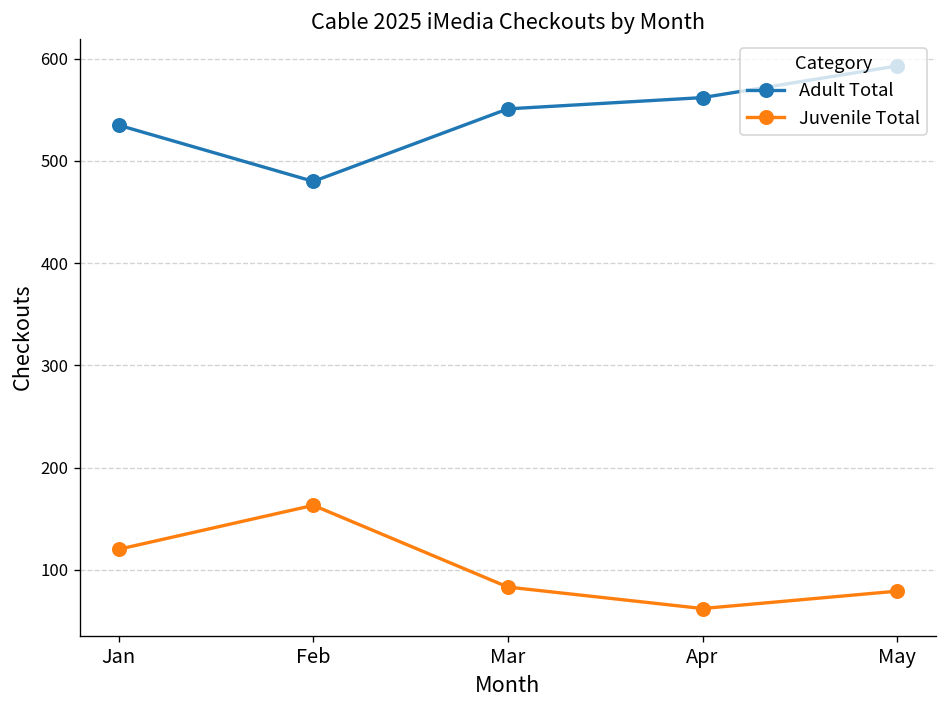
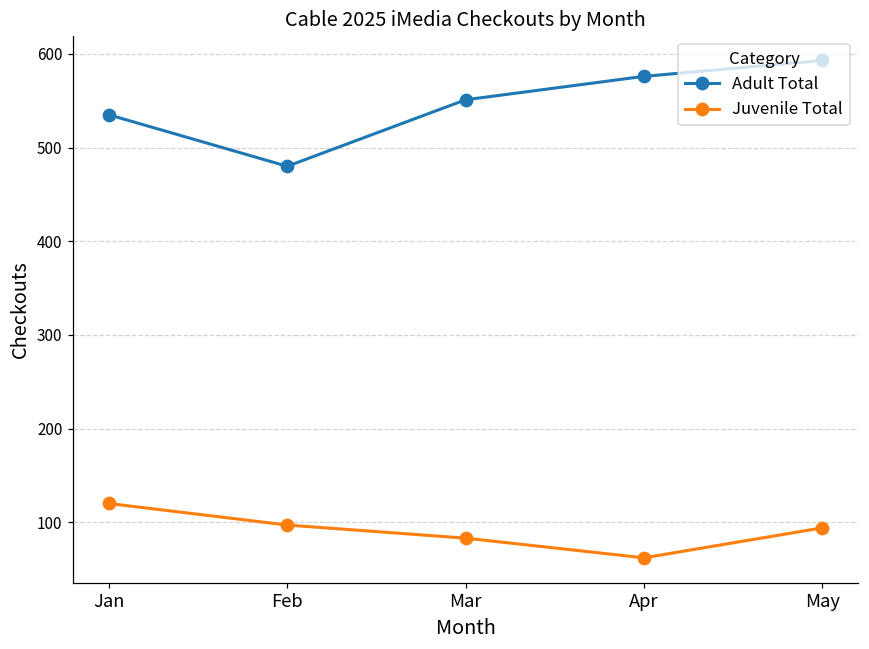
  {
    "Adult Total": {
      "Jan": 540,
      "Feb": 480,
      "Mar": 550,
-     "Apr": 560
+     "Apr": 580
    },
    "Juvenile Total": {
      "Jan": 120,
-     "Feb": 160,
+     "Feb": 100,
      "Mar": 80,
      "Apr": 60,
-     "May": 80
+     "May": 90
    }
  }
